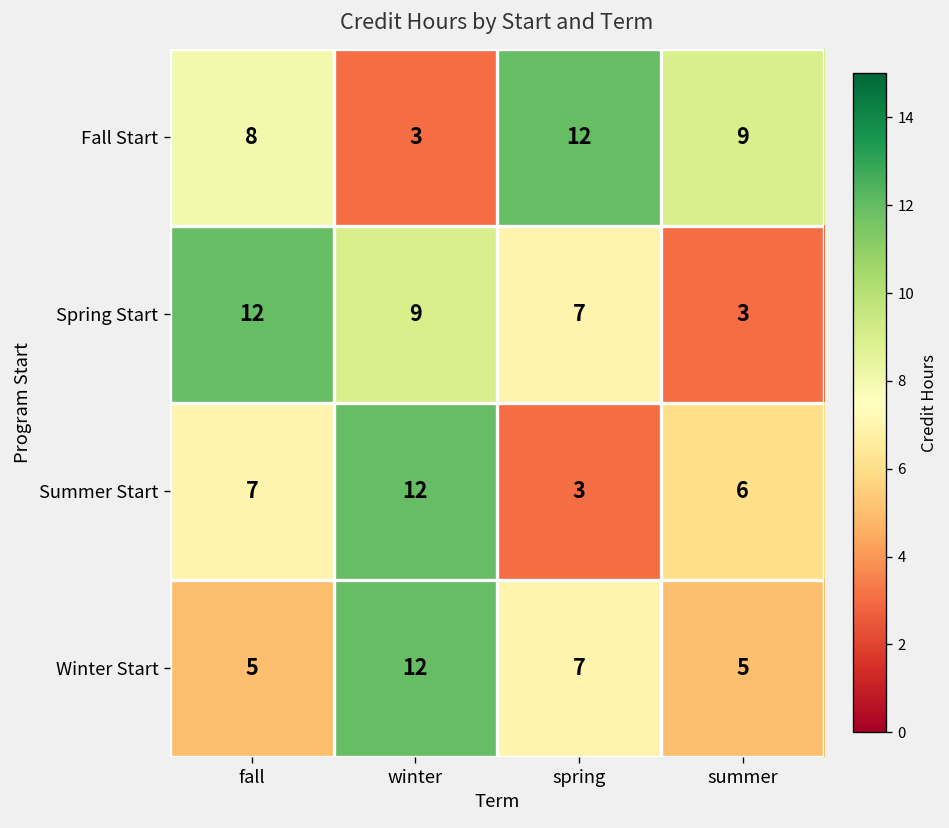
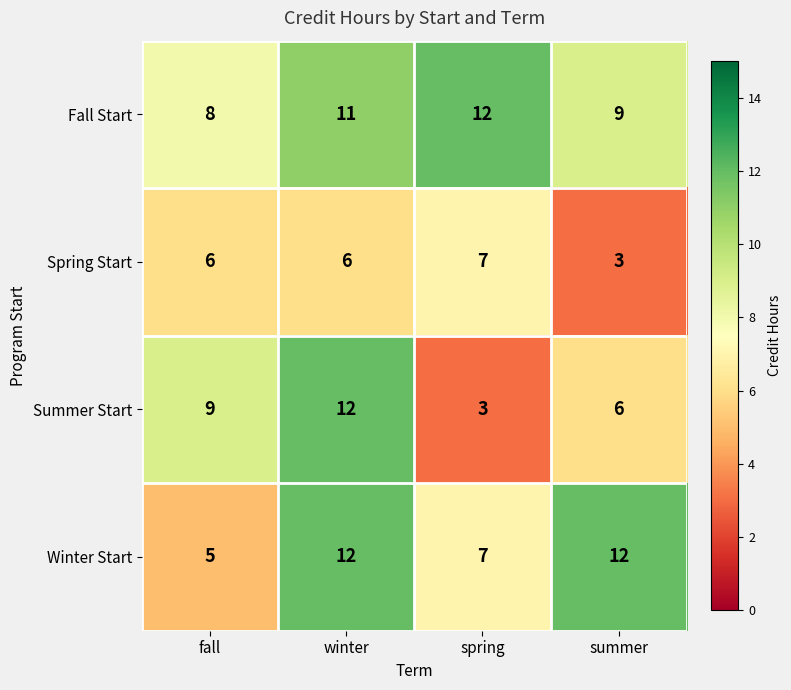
  {
    "Fall Start": {
      "fall": 8,
-     "winter": 3,
+     "winter": 11,
      "spring": 12,
      "summer": 9
    },
    "Spring Start": {
-     "fall": 12,
-     "winter": 9,
+     "fall": 6,
+     "winter": 6,
      "spring": 7,
      "summer": 3
    },
    "Summer Start": {
-     "fall": 7,
+     "fall": 9,
      "winter": 12,
      "spring": 3,
      "summer": 6
    },
    "Winter Start": {
      "fall": 5,
      "winter": 12,
      "spring": 7,
-     "summer": 5
+     "summer": 12
    }
  }
